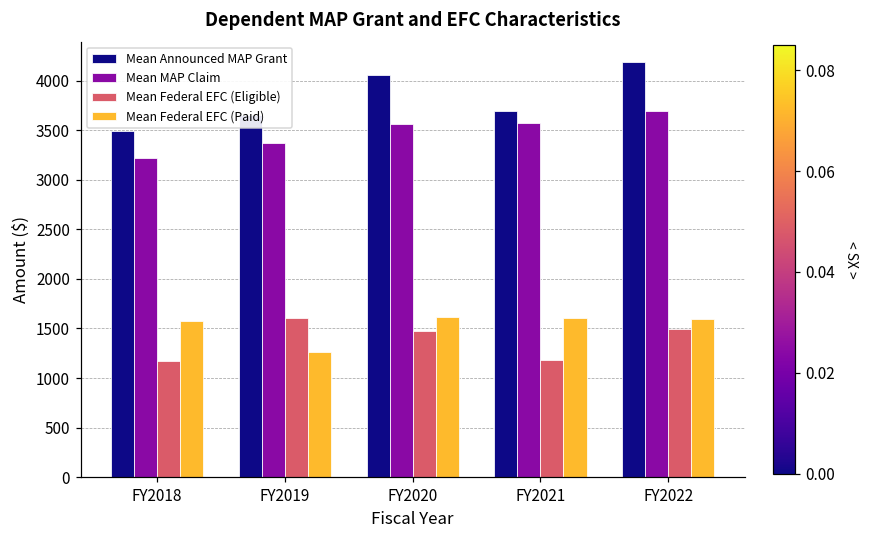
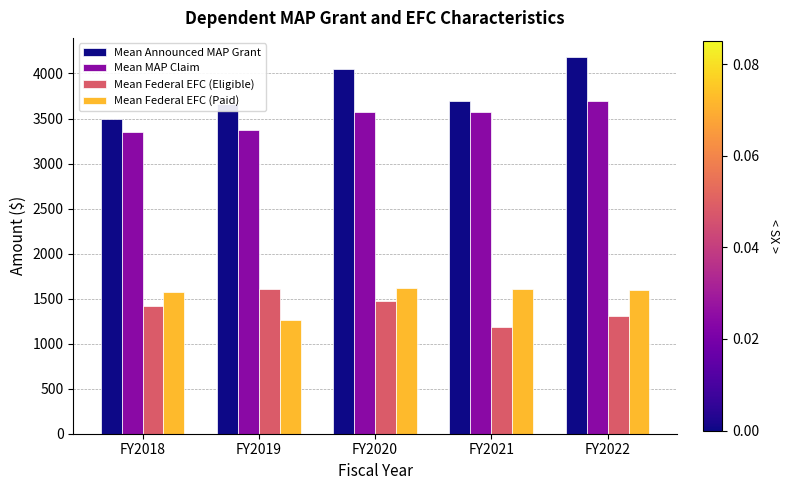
  {
    "Mean Announced MAP Grant": {
      "FY2018": 3500,
      "FY2020": 4100,
      "FY2021": 3700,
      "FY2022": 4200
    },
    "Mean MAP Claim": {
-     "FY2018": 3200,
+     "FY2018": 3300,
      "FY2019": 3400,
      "FY2020": 3600,
      "FY2021": 3600,
      "FY2022": 3700
    },
    "Mean Federal EFC (Eligible)": {
-     "FY2018": 1200,
+     "FY2018": 1400,
      "FY2019": 1600,
      "FY2020": 1500,
      "FY2021": 1200,
-     "FY2022": 1500
+     "FY2022": 1300
    },
    "Mean Federal EFC (Paid)": {
      "FY2018": 1600,
      "FY2019": 1300,
      "FY2020": 1600,
      "FY2021": 1600,
      "FY2022": 1600
    }
  }
